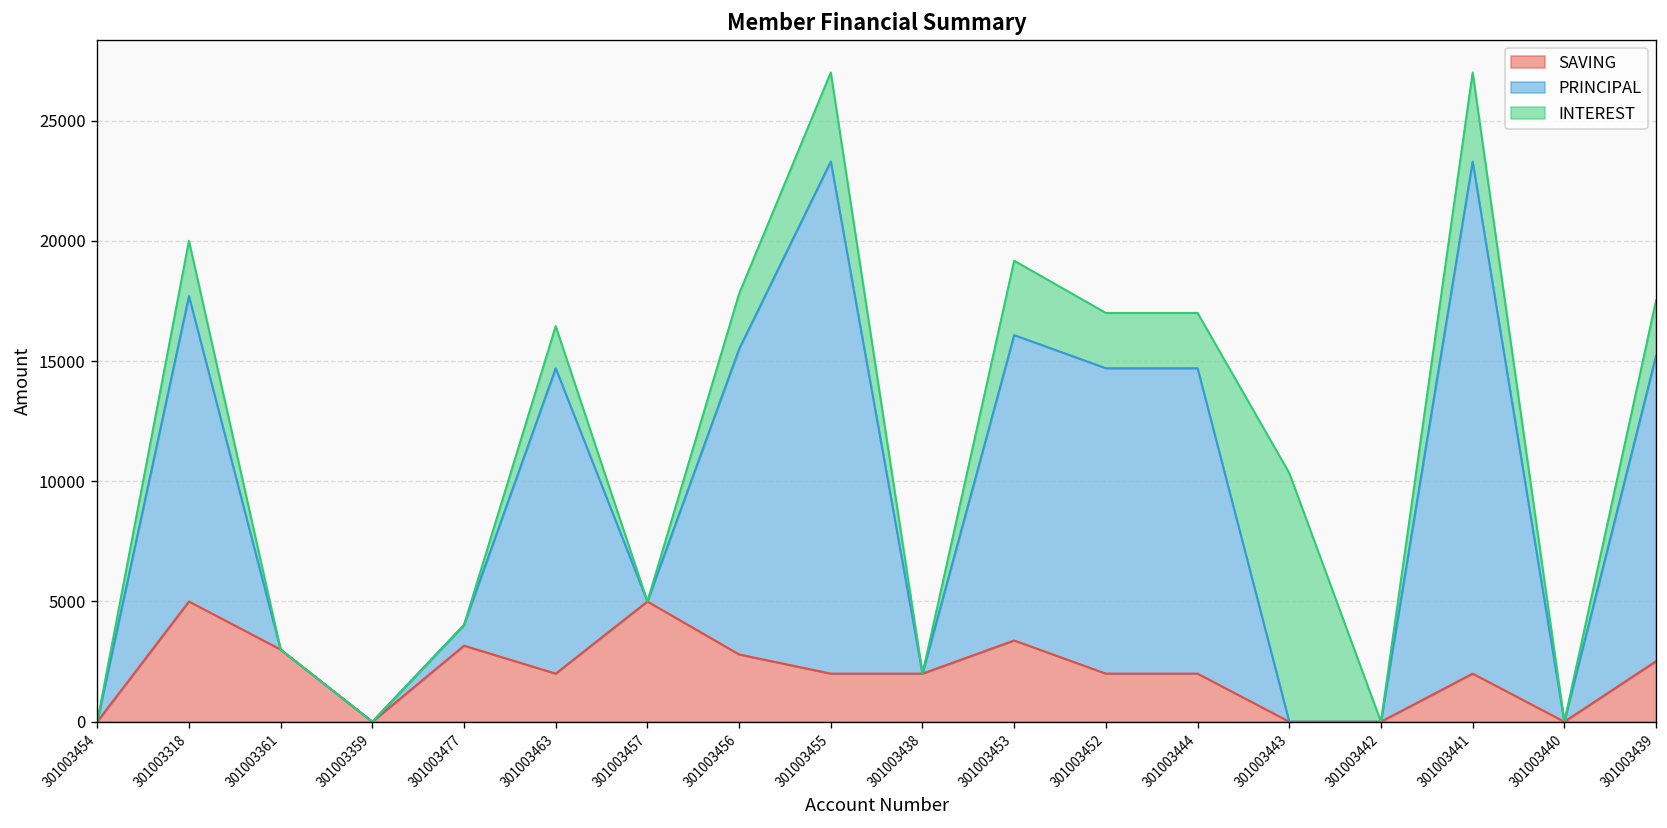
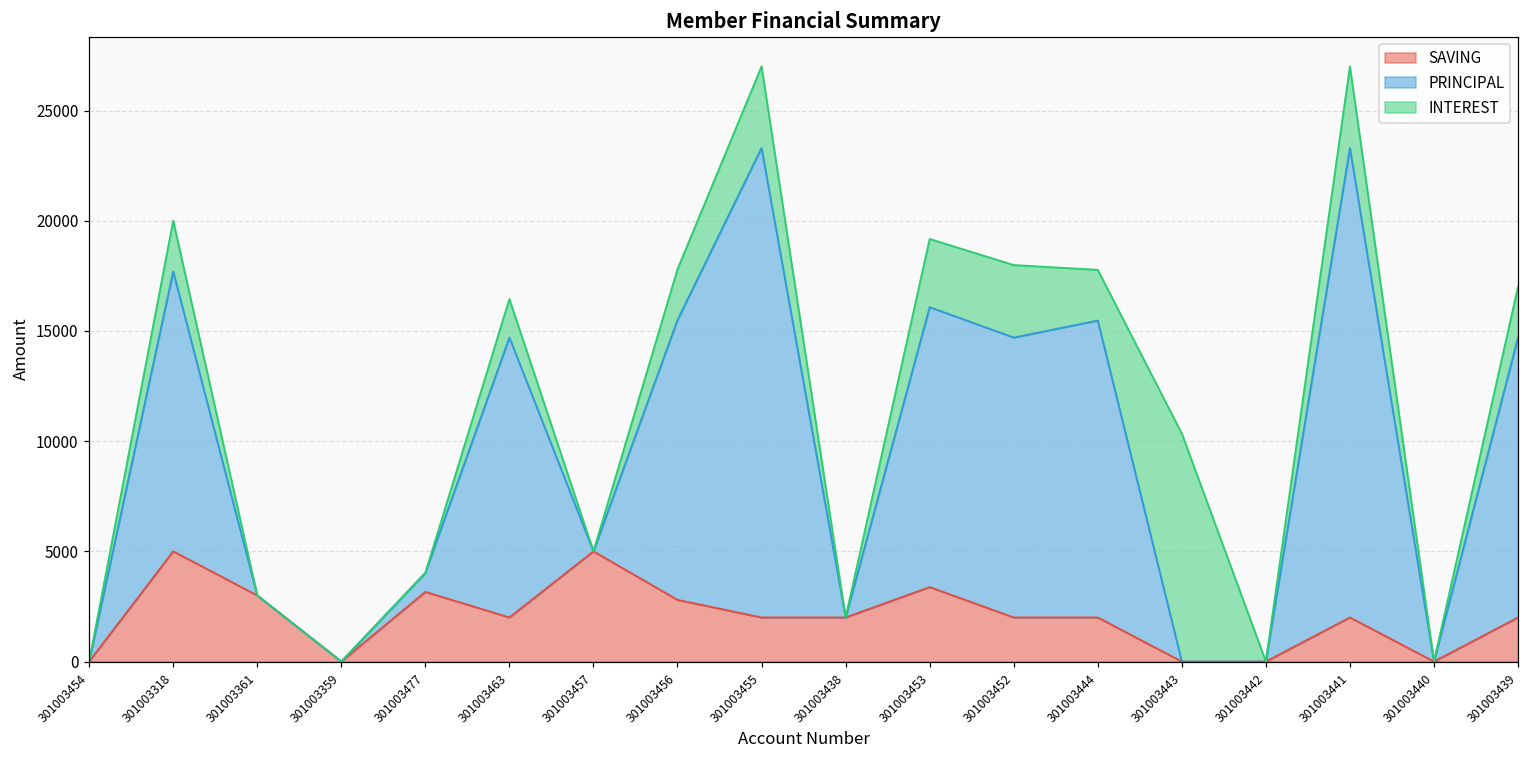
  {
    "SAVING": {
      "301003318": 5000,
      "301003477": 3200,
      "301003463": 2000,
      "301003456": 2800,
      "301003455": 2000,
      "301003453": 3400,
      "301003452": 2000,
      "301003444": 2000,
      "301003441": 2000,
-     "301003439": 2500
+     "301003439": 2000
    },
    "PRINCIPAL": {
      "301003318": 12700,
      "301003463": 12700,
      "301003456": 12700,
      "301003455": 21300,
      "301003453": 12700,
      "301003452": 12700,
-     "301003444": 12700,
+     "301003444": 13500,
      "301003441": 21300,
      "301003439": 12700
    },
    "INTEREST": {
      "301003318": 2300,
      "301003463": 1700,
      "301003456": 2300,
      "301003455": 3700,
      "301003453": 3100,
-     "301003452": 2300,
+     "301003452": 3300,
      "301003444": 2300,
      "301003443": 10300,
      "301003441": 3700,
      "301003439": 2300
    }
  }
